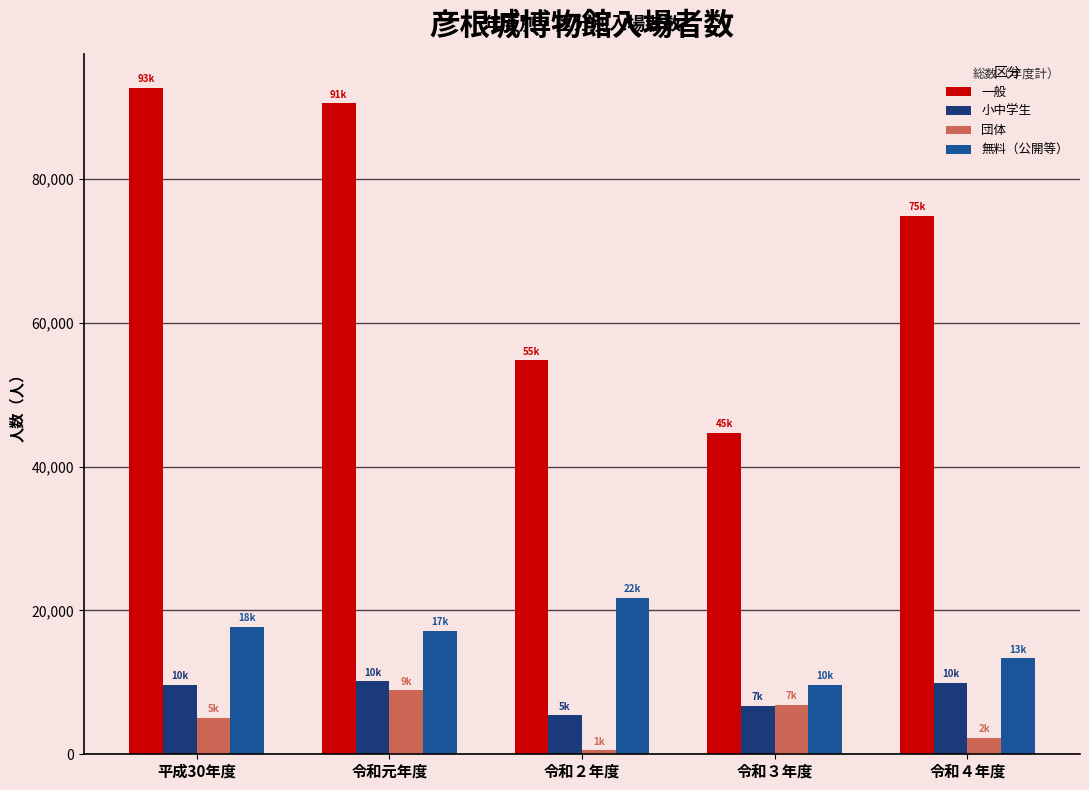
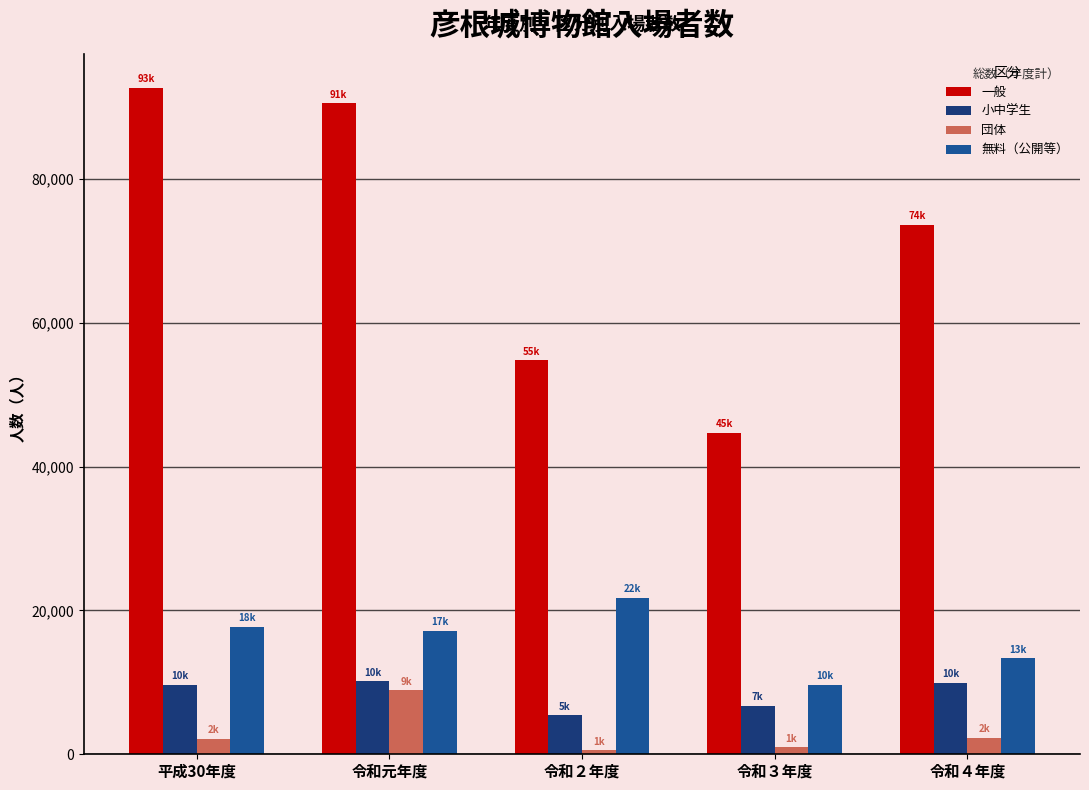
  {
    "一般": {
      "平成30年度": "93k",
      "令和元年度": "91k",
      "令和２年度": "55k",
      "令和３年度": "45k",
-     "令和４年度": "75k"
+     "令和４年度": "74k"
    },
    "団体": {
-     "平成30年度": "5k",
+     "平成30年度": "2k",
      "令和元年度": "9k",
      "令和２年度": "1k",
-     "令和３年度": "7k",
+     "令和３年度": "1k",
      "令和４年度": "2k"
    }
  }
